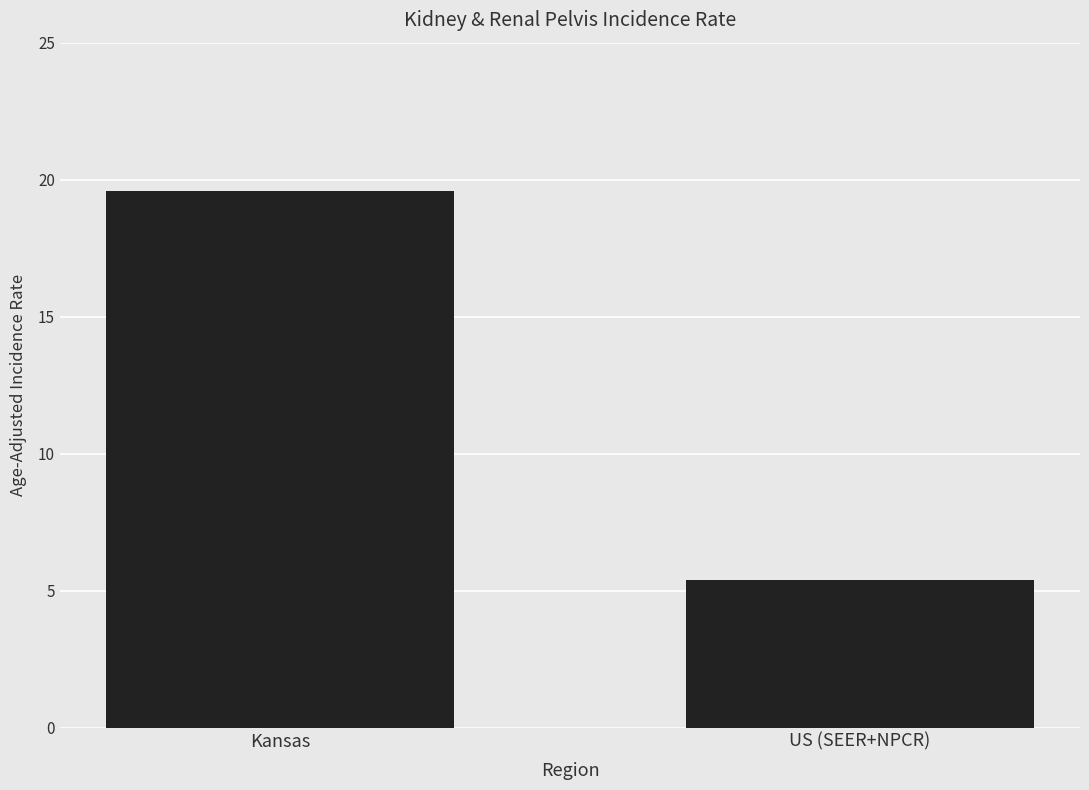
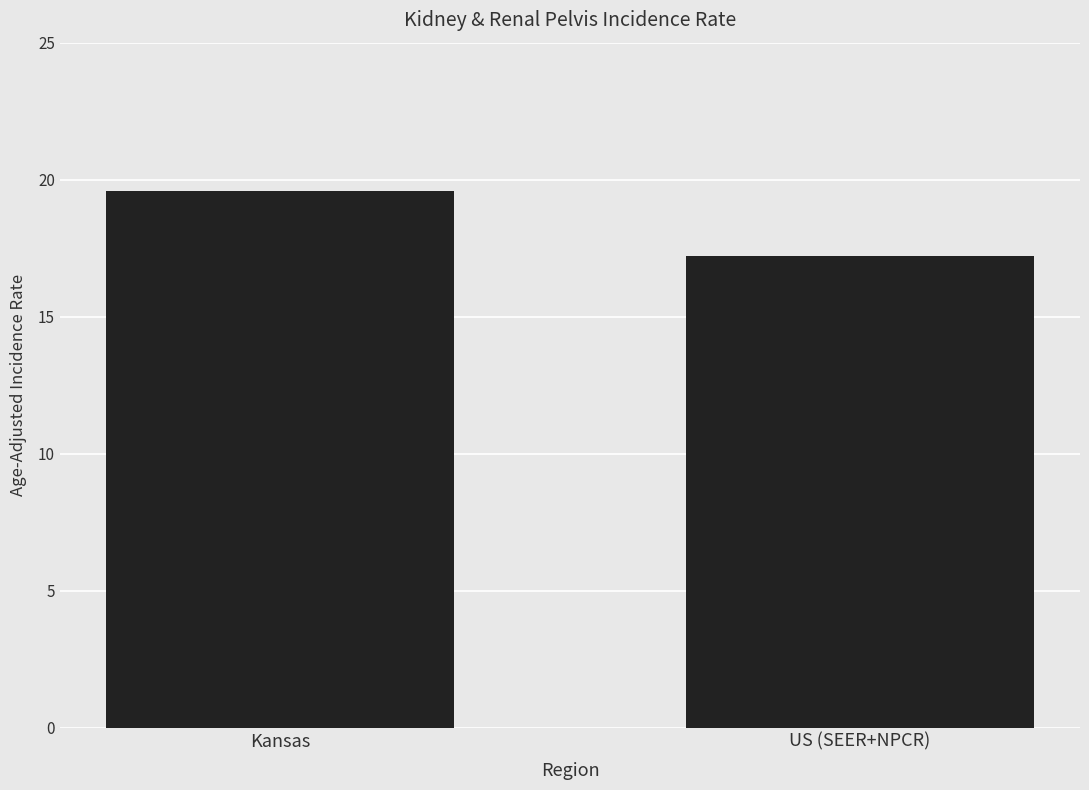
  {
    "Kansas": 19.6,
-   "US (SEER+NPCR)": 5.4
+   "US (SEER+NPCR)": 17.2
  }
